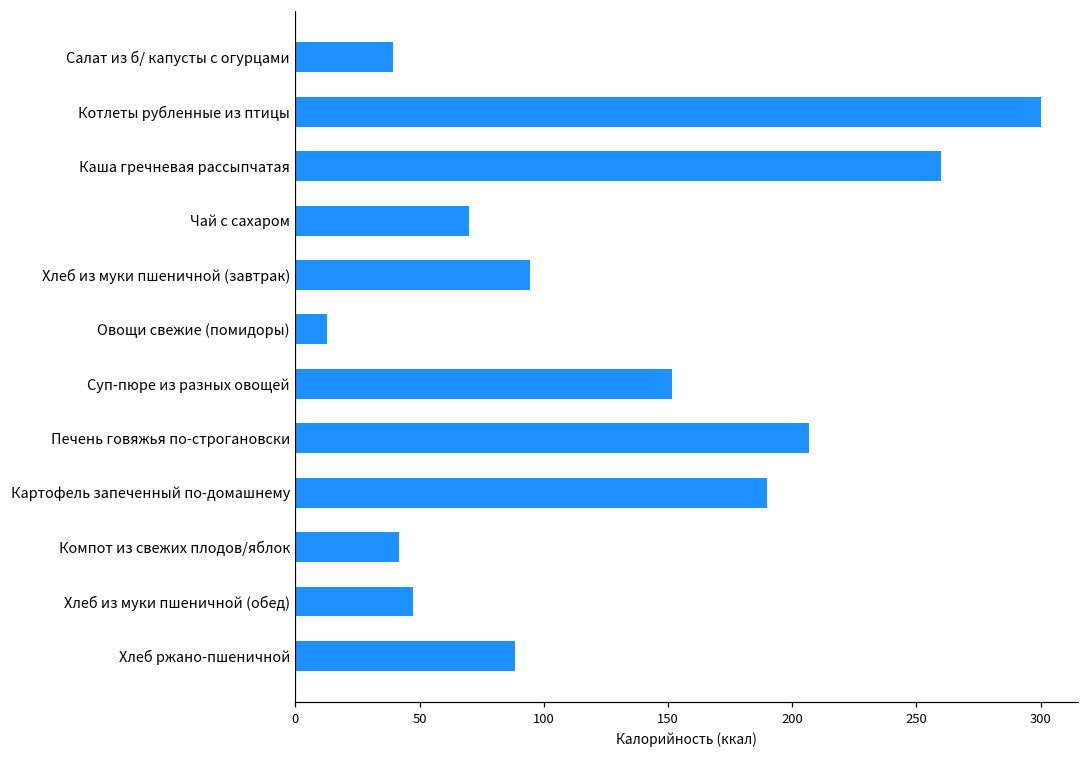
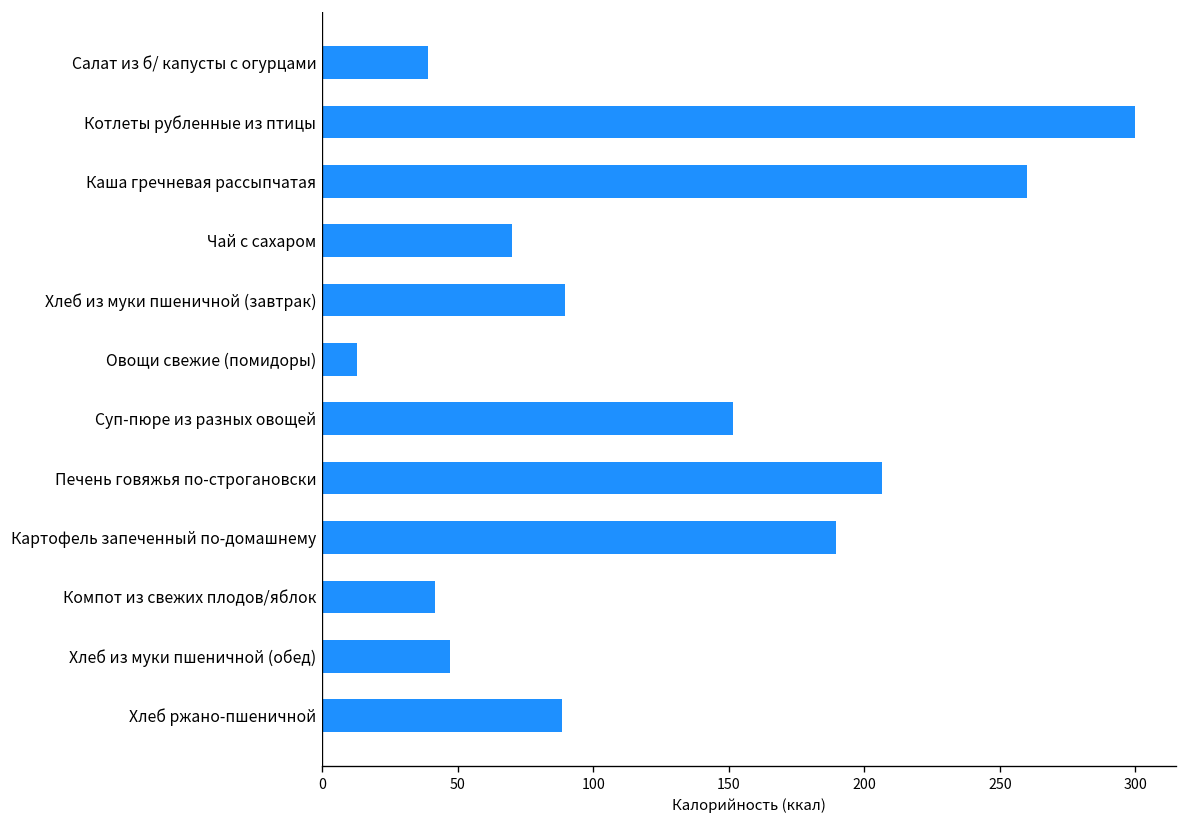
  {
    "Салат из б/ капусты с огурцами": 39,
    "Котлеты рубленные из птицы": 300,
    "Каша гречневая рассыпчатая": 260,
    "Чай с сахаром": 70,
-   "Хлеб из муки пшеничной (завтрак)": 94,
+   "Хлеб из муки пшеничной (завтрак)": 89,
    "Овощи свежие (помидоры)": 13,
    "Суп-пюре из разных овощей": 151,
    "Печень говяжья по-строгановски": 207,
    "Картофель запеченный по-домашнему": 190,
    "Компот из свежих плодов/яблок": 42,
    "Хлеб из муки пшеничной (обед)": 47,
    "Хлеб ржано-пшеничной": 88
  }
